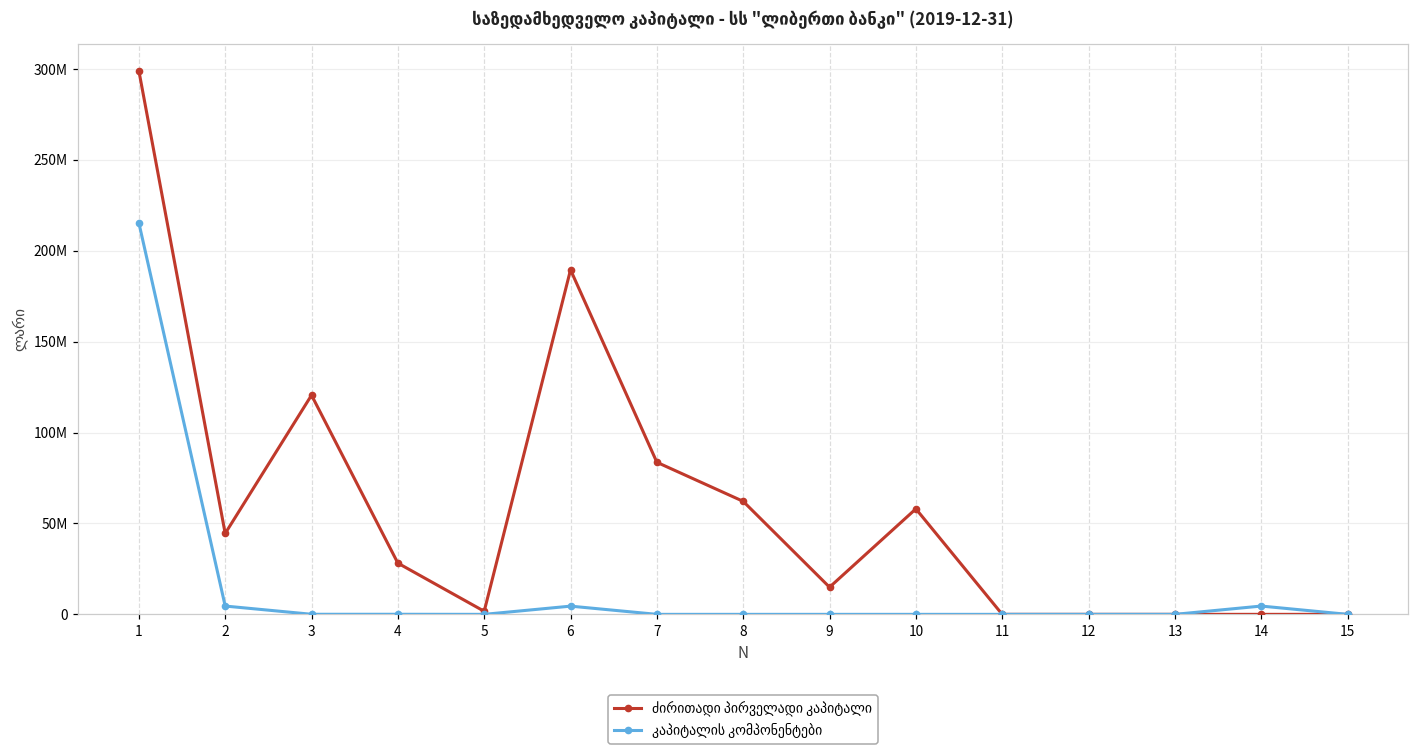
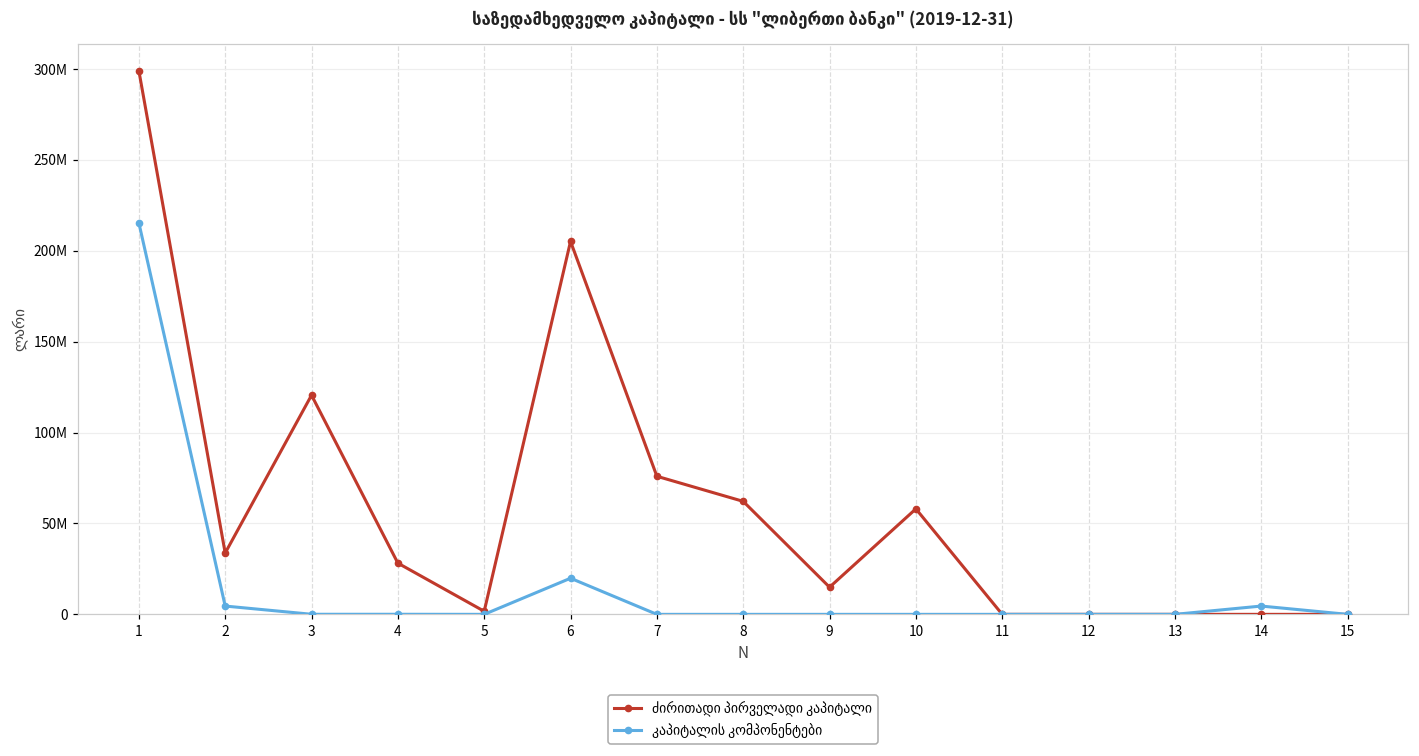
  {
    "ძირითადი პირველადი კაპიტალი": {
      "1": 299000000,
-     "2": 44000000,
+     "2": 34000000,
      "3": 121000000,
      "4": 28000000,
      "5": 2000000,
-     "6": 190000000,
-     "7": 84000000,
+     "6": 205000000,
+     "7": 76000000,
      "8": 62000000,
      "9": 15000000,
      "10": 58000000,
      "14": 0
    },
    "კაპიტალის კომპონენტები": {
      "1": 215000000,
      "2": 5000000,
      "3": 0,
      "4": 0,
      "5": 0,
-     "6": 5000000,
+     "6": 20000000,
      "7": 0,
      "8": 0,
      "9": 0,
      "10": 0,
      "14": 5000000
    }
  }
